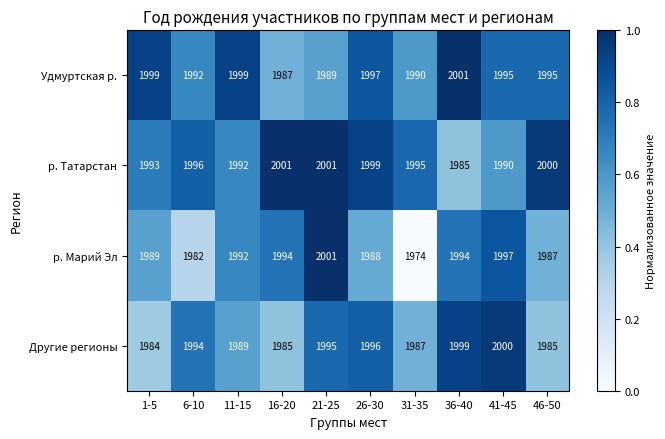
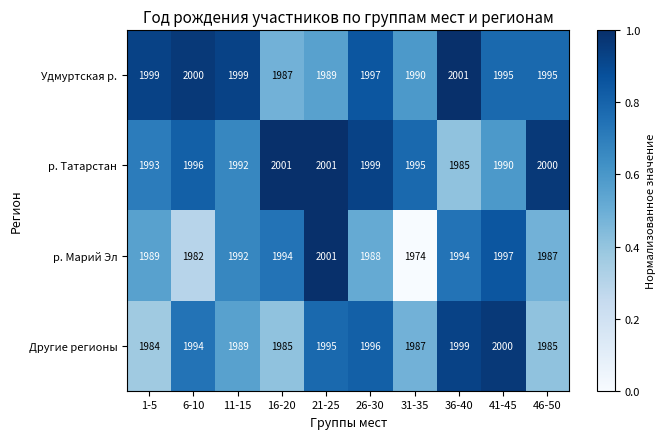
  {
    "Удмуртская р.": {
      "1-5": 1999,
-     "6-10": 1992,
+     "6-10": 2000,
      "11-15": 1999,
      "16-20": 1987,
      "21-25": 1989,
      "26-30": 1997,
      "31-35": 1990,
      "36-40": 2001,
      "41-45": 1995,
      "46-50": 1995
    },
    "р. Татарстан": {
      "1-5": 1993,
      "6-10": 1996,
      "11-15": 1992,
      "16-20": 2001,
      "21-25": 2001,
      "26-30": 1999,
      "31-35": 1995,
      "36-40": 1985,
      "41-45": 1990,
      "46-50": 2000
    },
    "р. Марий Эл": {
      "1-5": 1989,
      "6-10": 1982,
      "11-15": 1992,
      "16-20": 1994,
      "21-25": 2001,
      "26-30": 1988,
      "31-35": 1974,
      "36-40": 1994,
      "41-45": 1997,
      "46-50": 1987
    },
    "Другие регионы": {
      "1-5": 1984,
      "6-10": 1994,
      "11-15": 1989,
      "16-20": 1985,
      "21-25": 1995,
      "26-30": 1996,
      "31-35": 1987,
      "36-40": 1999,
      "41-45": 2000,
      "46-50": 1985
    }
  }
